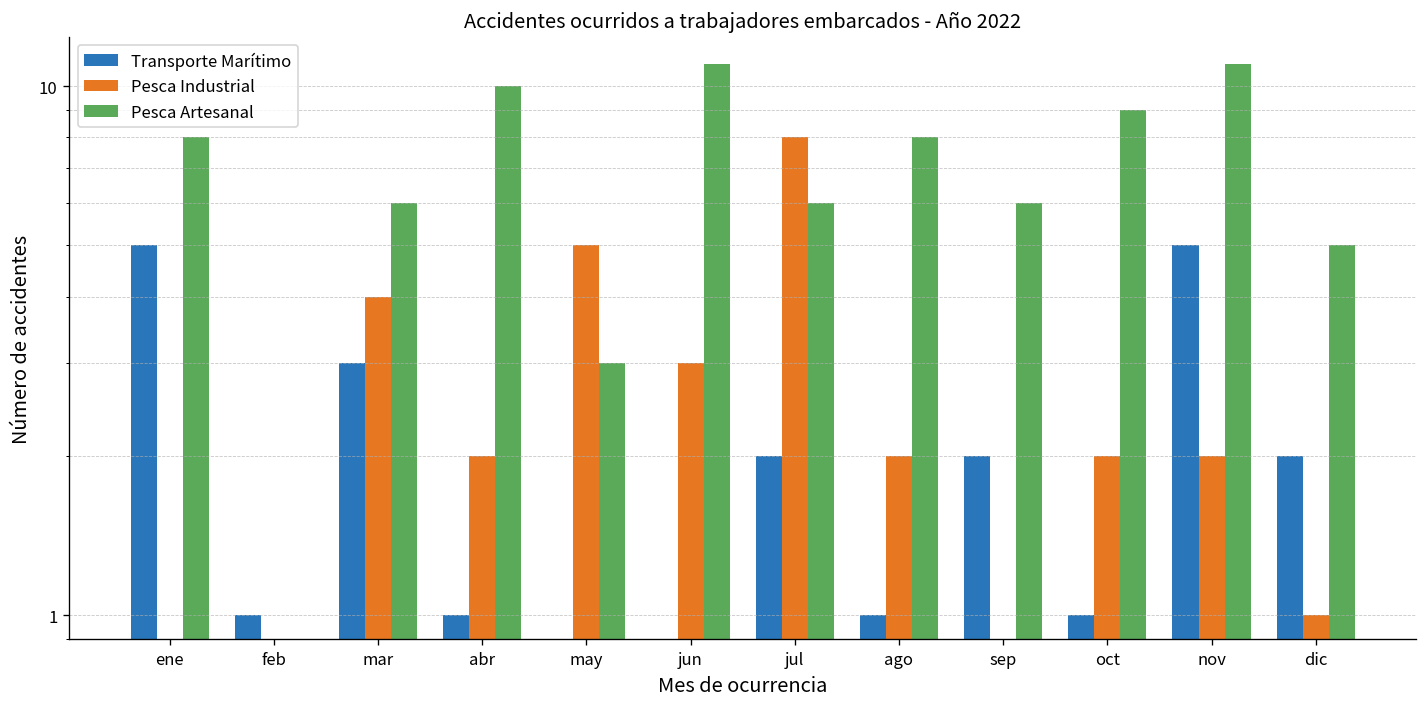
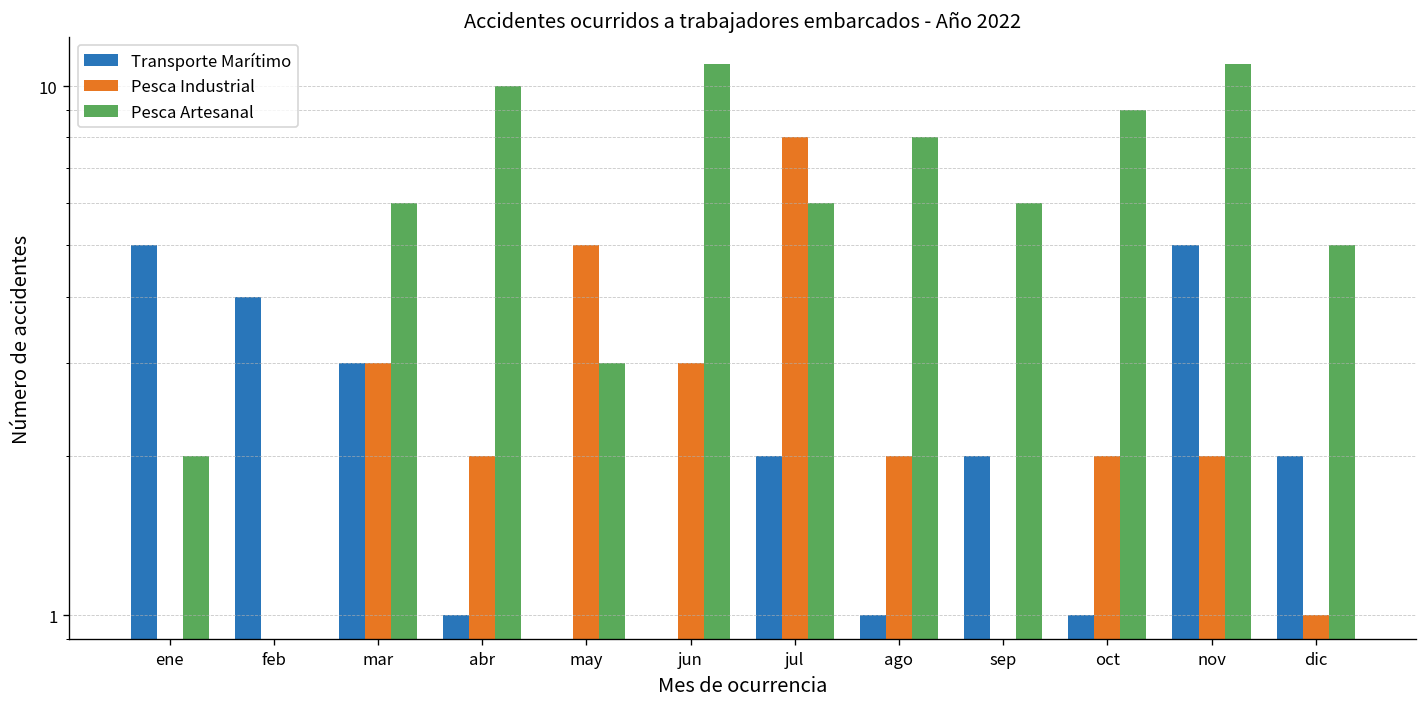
  {
    "Transporte Marítimo": {
      "ene": 5,
-     "feb": 1,
+     "feb": 4,
      "mar": 3,
      "abr": 1,
      "jul": 2,
      "ago": 1,
      "sep": 2,
      "oct": 1,
      "nov": 5,
      "dic": 2
    },
    "Pesca Industrial": {
-     "mar": 4,
+     "mar": 3,
      "abr": 2,
      "may": 5,
      "jun": 3,
      "jul": 8,
      "ago": 2,
      "oct": 2,
      "nov": 2,
      "dic": 1
    },
    "Pesca Artesanal": {
-     "ene": 8,
+     "ene": 2,
      "mar": 6,
      "abr": 10,
      "may": 3,
      "jun": 11,
      "jul": 6,
      "ago": 8,
      "sep": 6,
      "oct": 9,
      "nov": 11,
      "dic": 5
    }
  }
